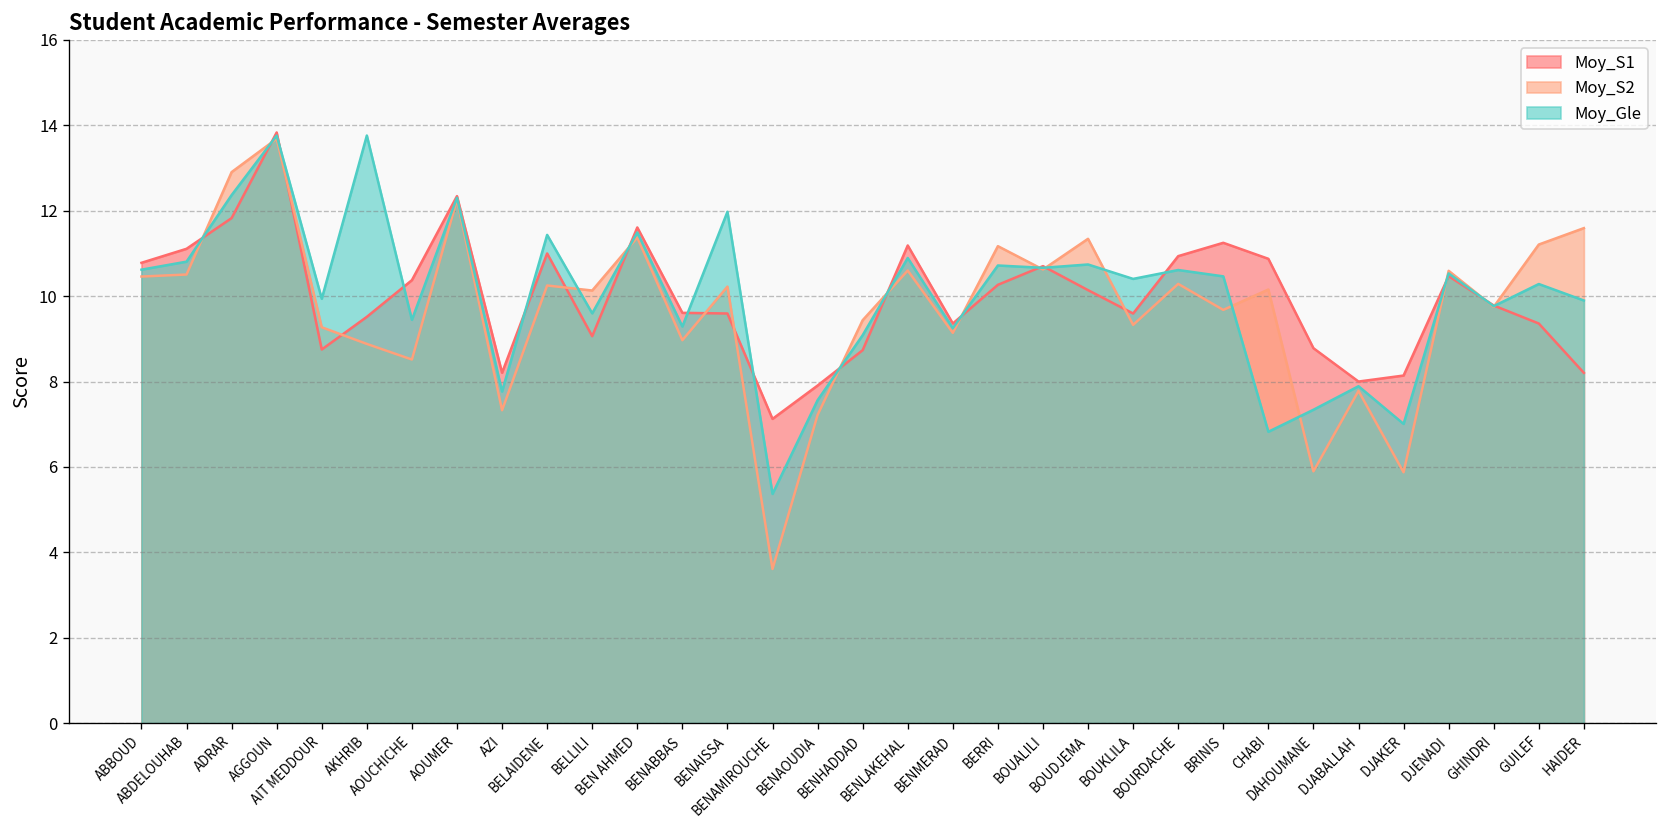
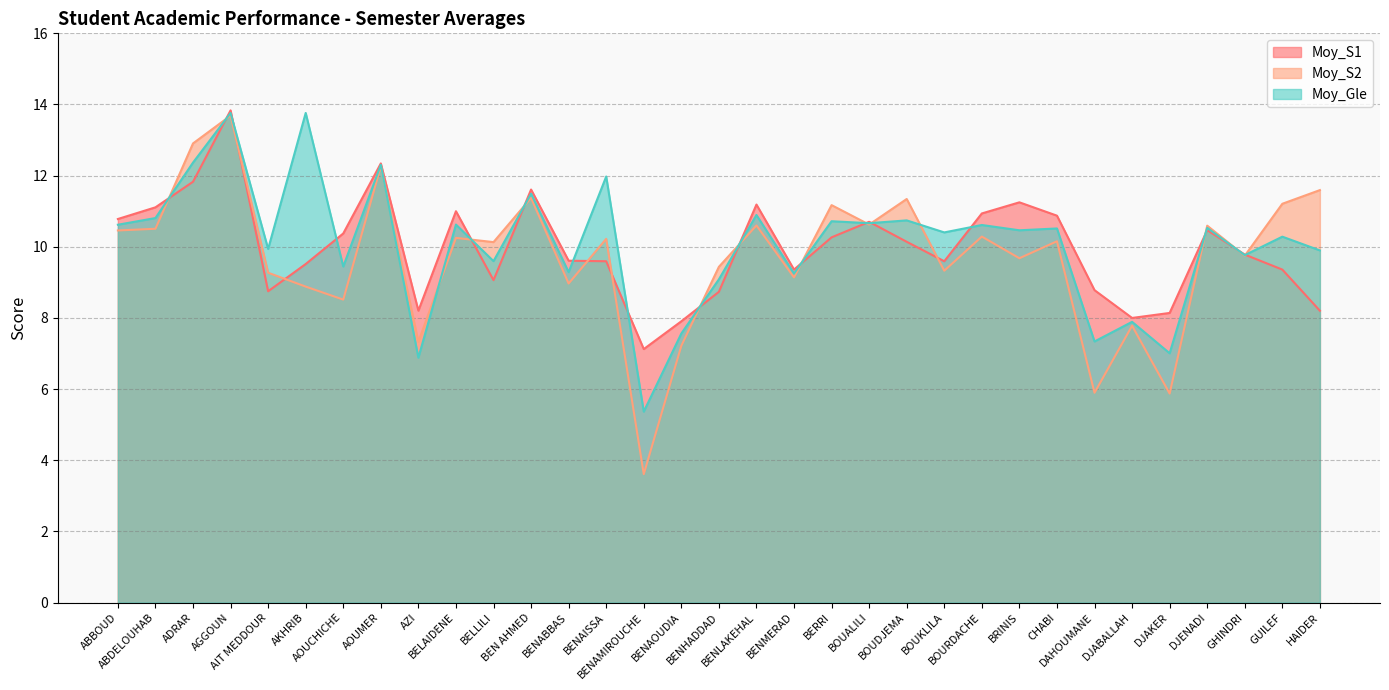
  {
    "Moy_Gle": {
      "ABBOUD": 10.6,
      "ABDELOUHAB": 10.8,
      "ADRAR": 12.4,
      "AGGOUN": 13.8,
      "AIT MEDDOUR": 9.9,
      "AKHRIB": 13.8,
      "AOUCHICHE": 9.4,
-     "AZI": 7.8,
-     "BELAIDENE": 11.4,
+     "AZI": 6.9,
+     "BELAIDENE": 10.6,
      "BELLILI": 9.6,
      "BEN AHMED": 11.5,
      "BENABBAS": 9.3,
      "BENAISSA": 12.0,
      "BENAMIROUCHE": 5.4,
      "BENAOUDIA": 7.6,
      "BENHADDAD": 9.1,
      "BENLAKEHAL": 10.9,
      "BENMERAD": 9.3,
      "BERRI": 10.7,
      "BOUDJEMA": 10.7,
      "BOUKLILA": 10.4,
      "BOURDACHE": 10.6,
      "BRINIS": 10.5,
-     "CHABI": 6.8,
+     "CHABI": 10.5,
      "DAHOUMANE": 7.3,
      "DJABALLAH": 7.9,
      "DJAKER": 7.0,
      "GUILEF": 10.3,
      "HAIDER": 9.9
    }
  }
